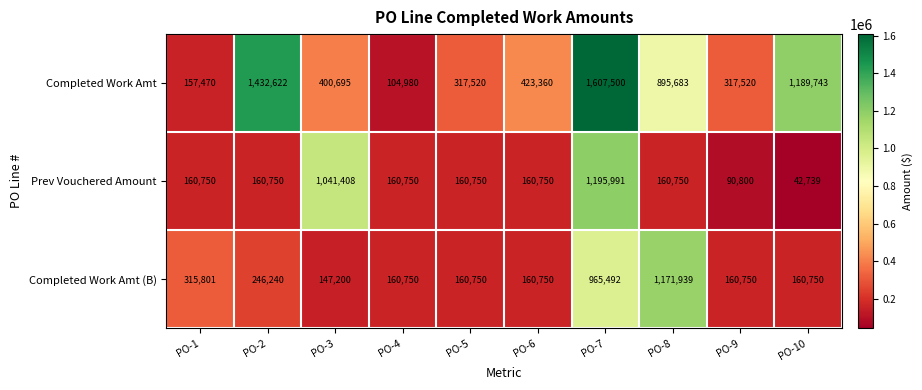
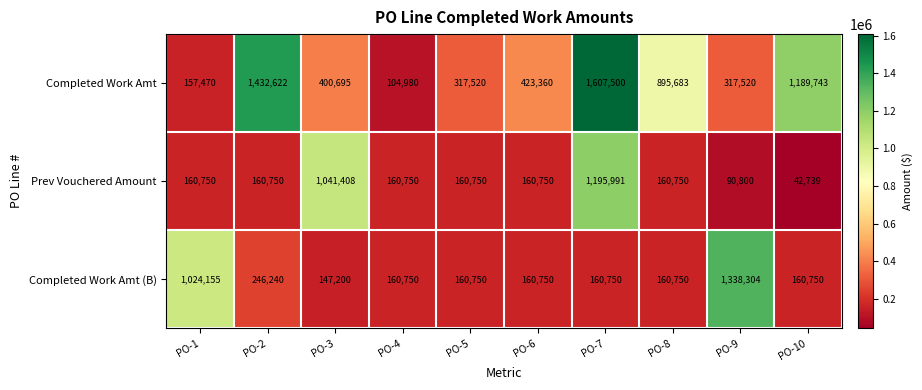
  {
    "Completed Work Amt": {
      "PO-1": "157,470",
      "PO-2": "1,432,622",
      "PO-3": "400,695",
      "PO-4": "104,980",
      "PO-5": "317,520",
      "PO-6": "423,360",
      "PO-7": "1,607,500",
      "PO-8": "895,683",
      "PO-9": "317,520",
      "PO-10": "1,189,743"
    },
    "Prev Vouchered Amount": {
      "PO-1": "160,750",
      "PO-2": "160,750",
      "PO-3": "1,041,408",
      "PO-4": "160,750",
      "PO-5": "160,750",
      "PO-6": "160,750",
      "PO-7": "1,195,991",
      "PO-8": "160,750",
      "PO-9": "90,800",
      "PO-10": "42,739"
    },
    "Completed Work Amt (B)": {
-     "PO-1": "315,801",
+     "PO-1": "1,024,155",
      "PO-2": "246,240",
      "PO-3": "147,200",
      "PO-4": "160,750",
      "PO-5": "160,750",
      "PO-6": "160,750",
-     "PO-7": "965,492",
-     "PO-8": "1,171,939",
-     "PO-9": "160,750",
+     "PO-7": "160,750",
+     "PO-8": "160,750",
+     "PO-9": "1,338,304",
      "PO-10": "160,750"
    }
  }
